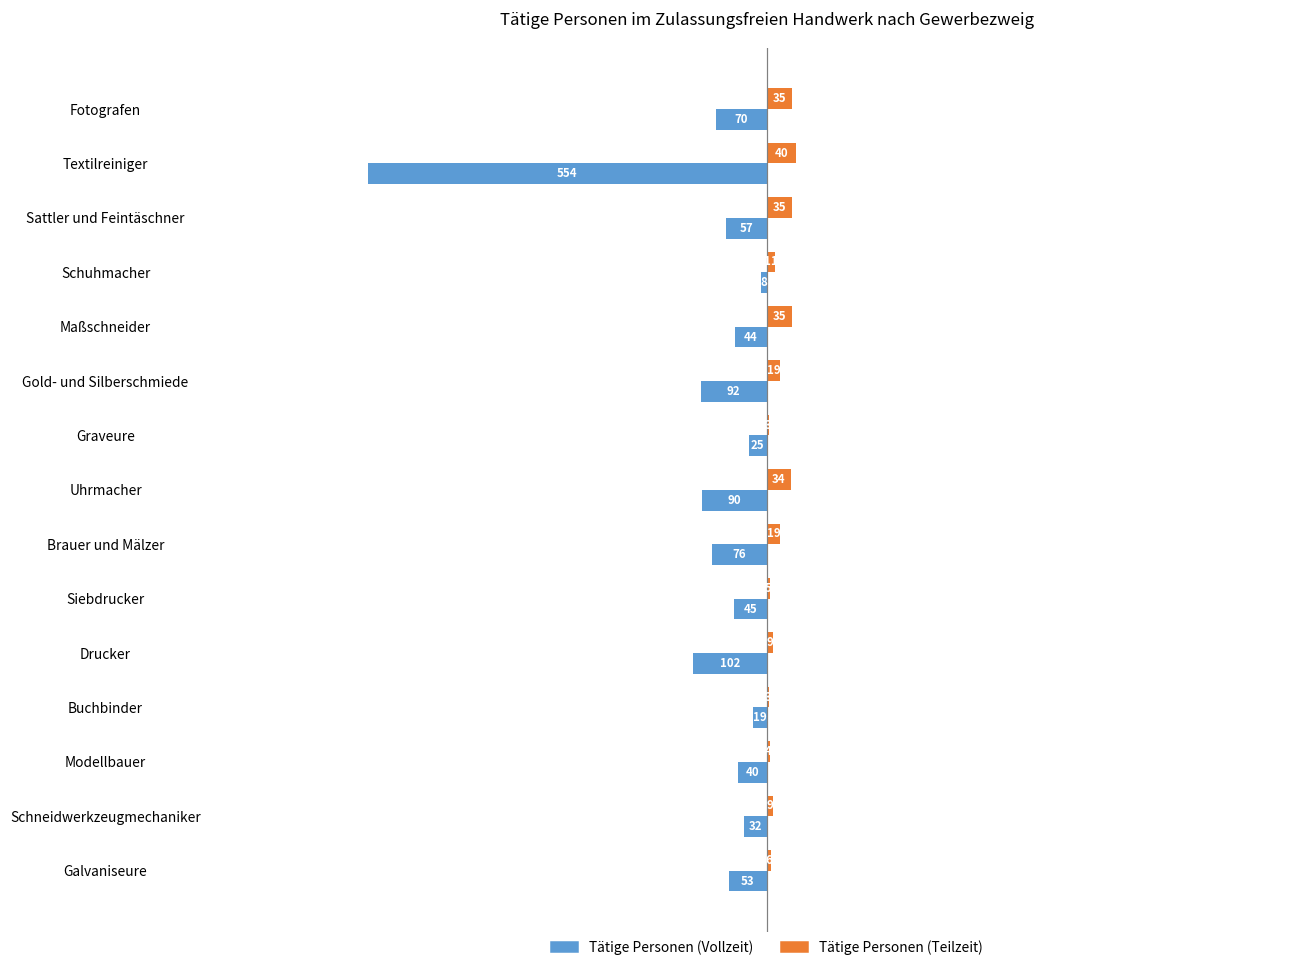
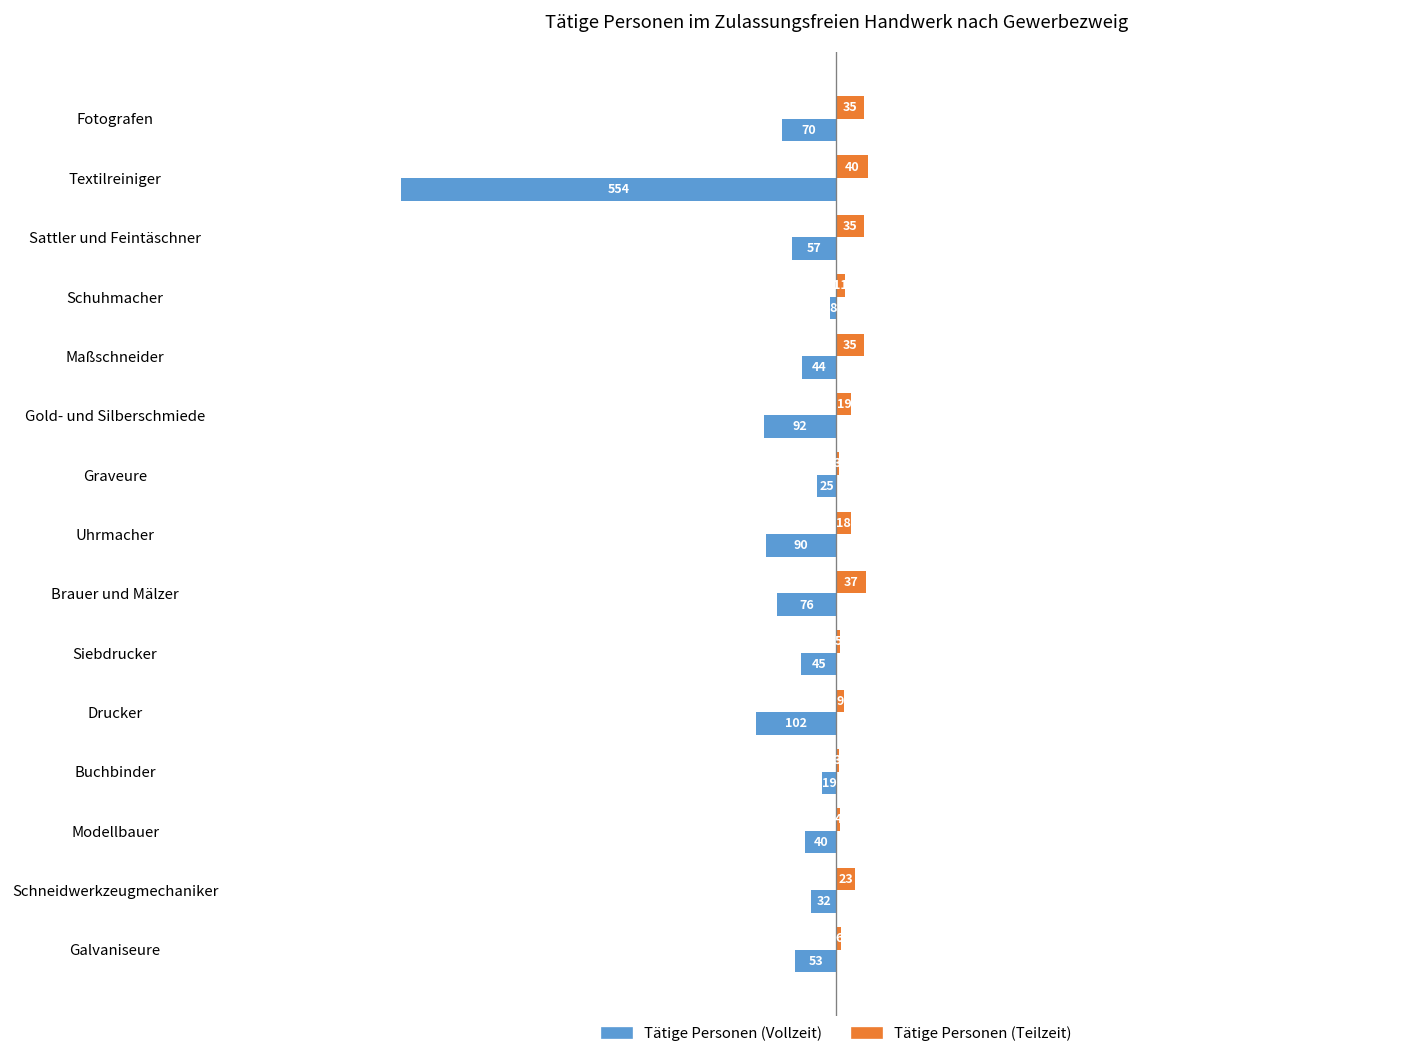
  {
    "Tätige Personen (Teilzeit)": {
      "Fotografen": 35,
      "Textilreiniger": 40,
      "Sattler und Feintäschner": 35,
      "Maßschneider": 35,
      "Gold- und Silberschmiede": 19,
-     "Uhrmacher": 34,
-     "Brauer und Mälzer": 19,
+     "Uhrmacher": 18,
+     "Brauer und Mälzer": 37,
      "Drucker": 9,
-     "Schneidwerkzeugmechaniker": 9
+     "Schneidwerkzeugmechaniker": 23
    }
  }
